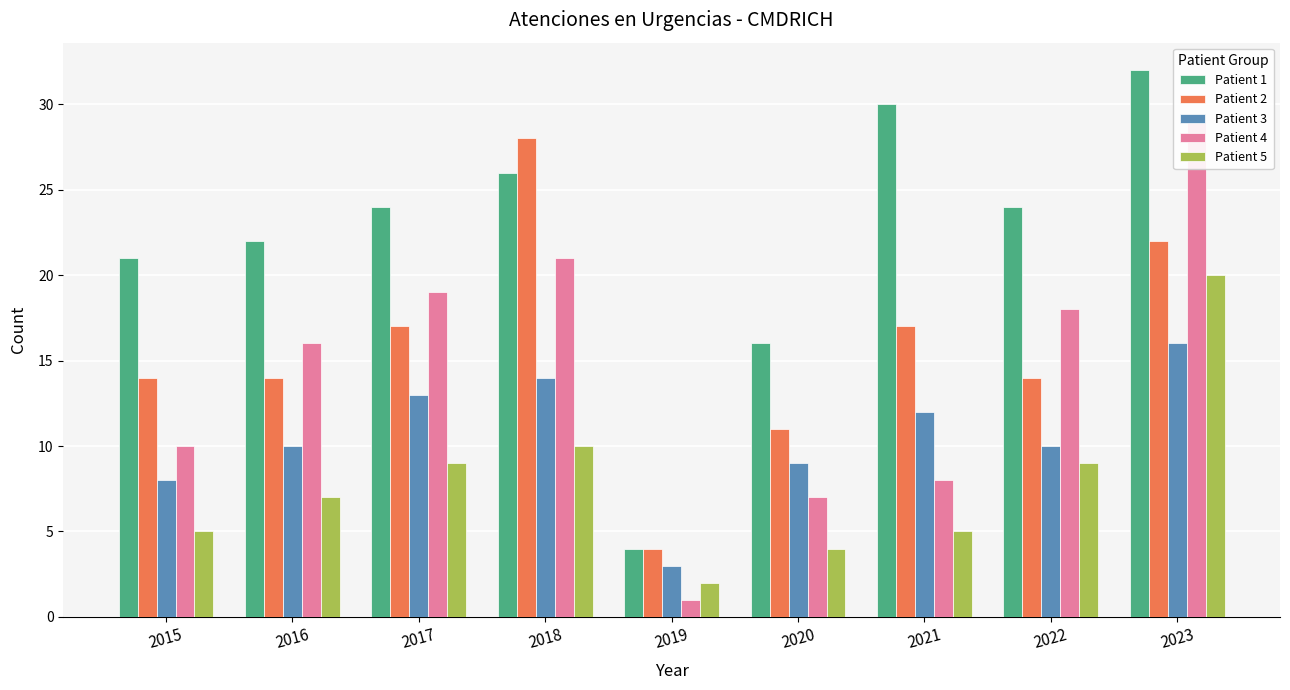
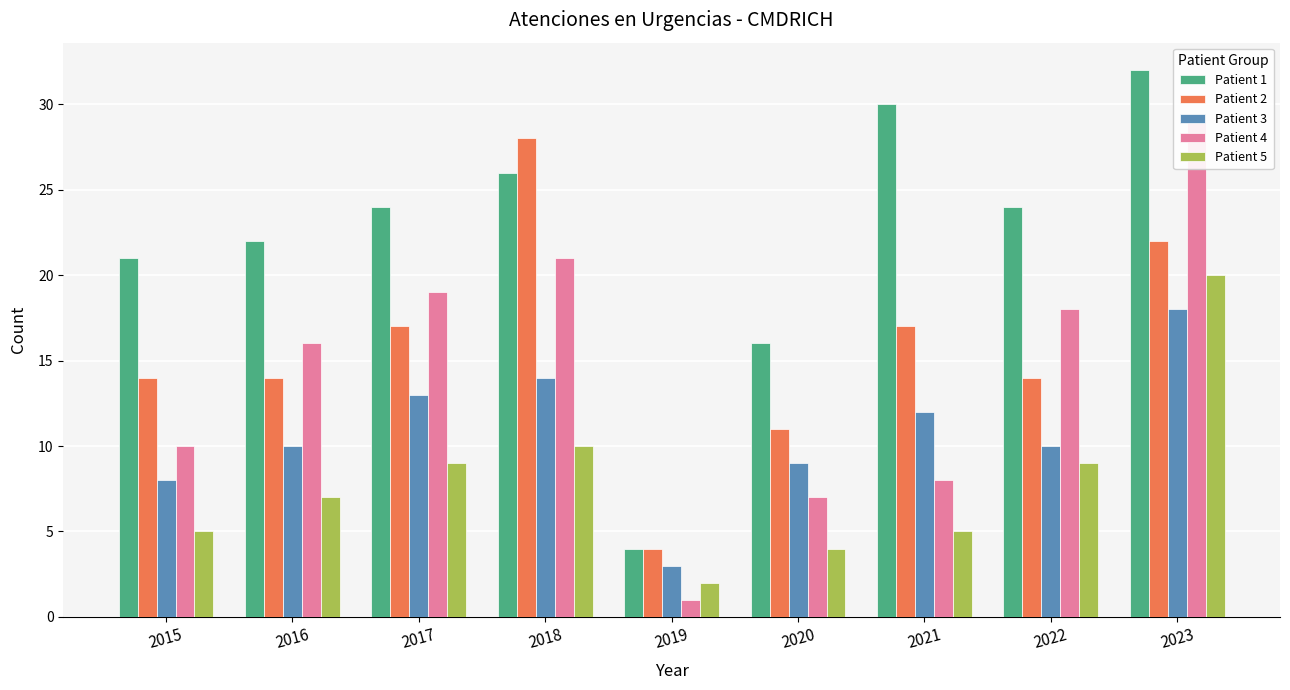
  {
    "Patient 1": {
      "2015": 21,
      "2016": 22,
      "2017": 24,
      "2018": 26,
      "2019": 4,
      "2020": 16,
      "2021": 30,
      "2022": 24,
      "2023": 32
    },
    "Patient 2": {
      "2015": 14,
      "2016": 14,
      "2017": 17,
      "2018": 28,
      "2019": 4,
      "2020": 11,
      "2021": 17,
      "2022": 14,
      "2023": 22
    },
    "Patient 3": {
      "2015": 8,
      "2016": 10,
      "2017": 13,
      "2018": 14,
      "2019": 3,
      "2020": 9,
      "2021": 12,
      "2022": 10,
-     "2023": 16
+     "2023": 18
    },
    "Patient 4": {
      "2015": 10,
      "2016": 16,
      "2017": 19,
      "2018": 21,
      "2019": 1,
      "2020": 7,
      "2021": 8,
      "2022": 18
    },
    "Patient 5": {
      "2015": 5,
      "2016": 7,
      "2017": 9,
      "2018": 10,
      "2019": 2,
      "2020": 4,
      "2021": 5,
      "2022": 9,
      "2023": 20
    }
  }
